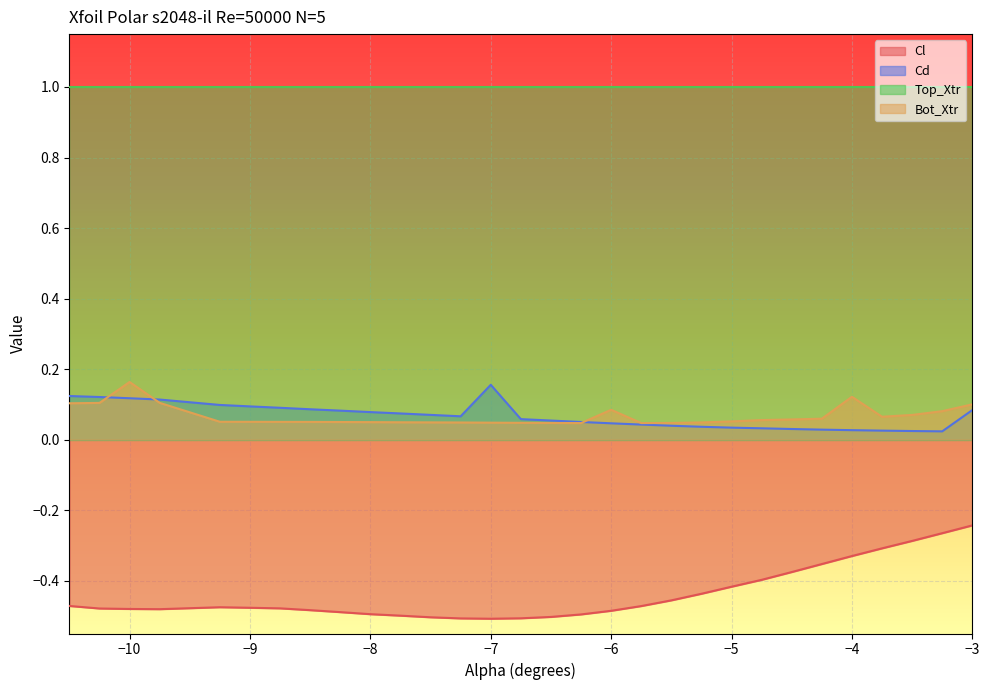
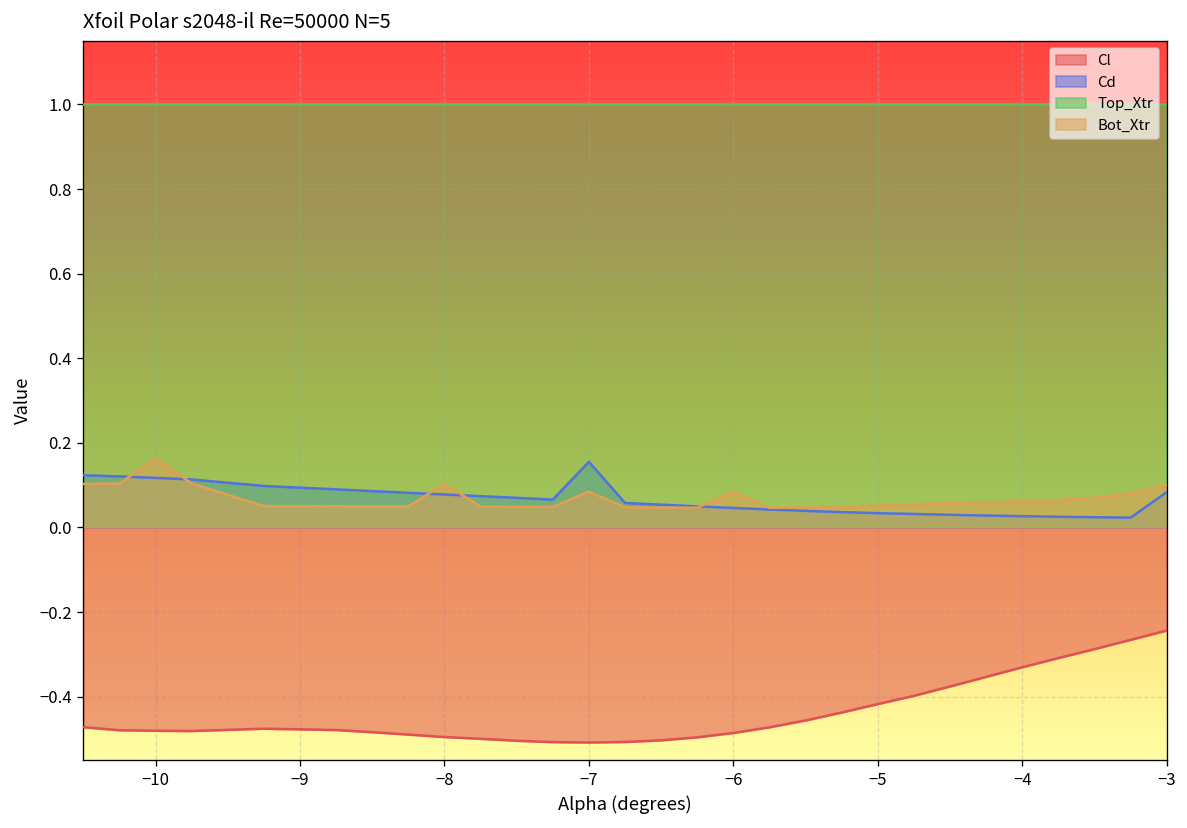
  {
    "Cd": {
      "−10": 0.12,
      "−9": 0.09,
      "−8": 0.08,
      "−7": 0.16,
      "−6": 0.05,
      "−5": 0.03,
      "−4": 0.03,
      "−3": 0.08
    },
    "Top_Xtr": {
      "−10": 1.00,
      "−9": 1.00,
      "−8": 1.00,
      "−7": 1.00,
      "−6": 1.00,
      "−5": 1.00,
      "−4": 1.00,
      "−3": 1.00
    },
    "Bot_Xtr": {
      "−10": 0.16,
      "−9": 0.05,
-     "−8": 0.05,
-     "−7": 0.05,
+     "−8": 0.10,
+     "−7": 0.09,
      "−6": 0.08,
      "−5": 0.05,
-     "−4": 0.12,
+     "−4": 0.06,
      "−3": 0.10
    }
  }
